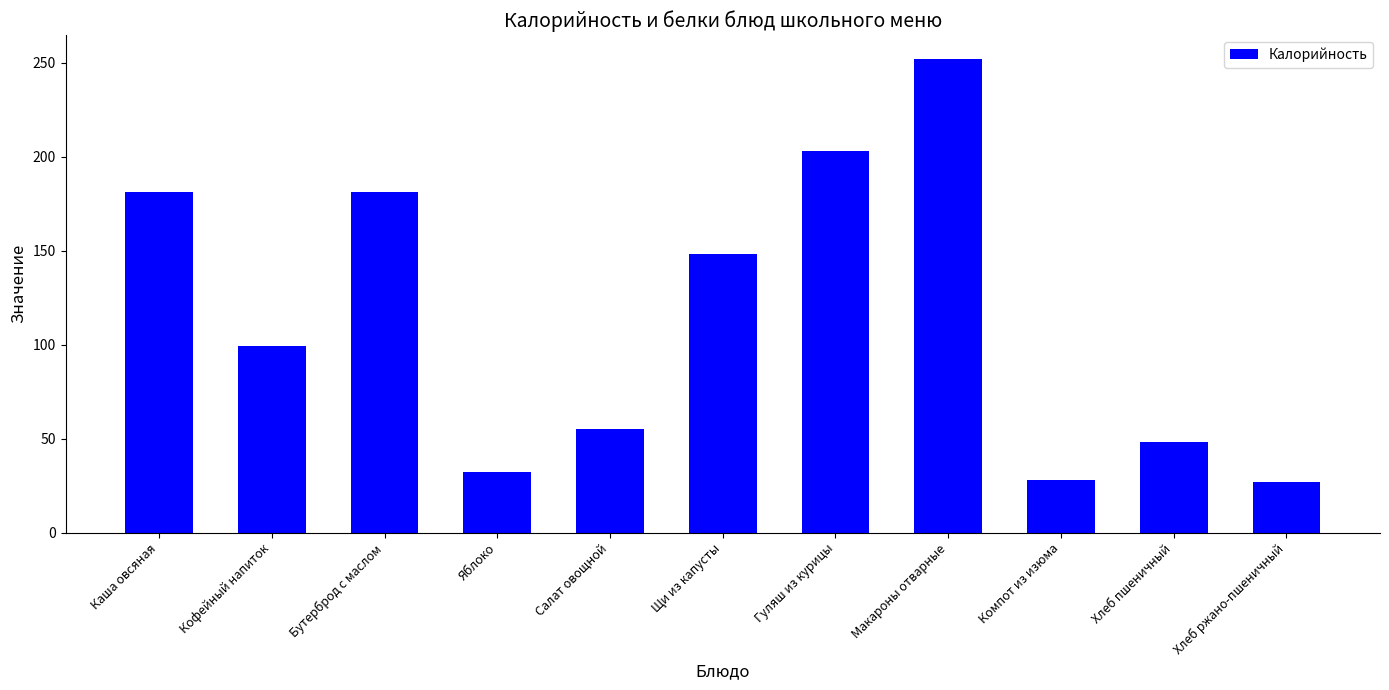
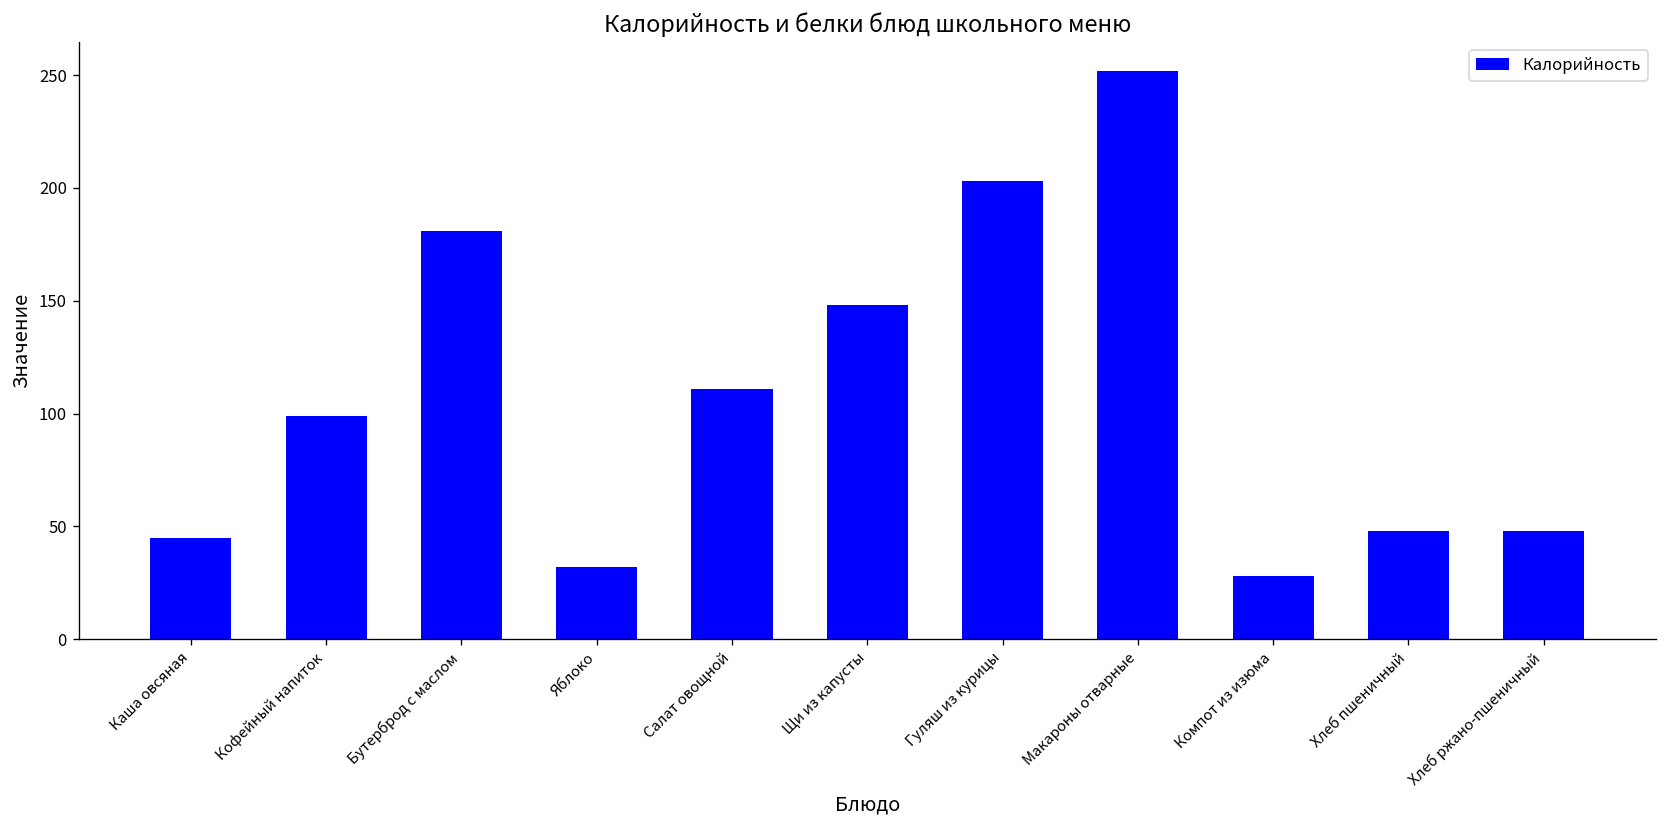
  {
-   "Каша овсяная": 181,
+   "Каша овсяная": 45,
    "Кофейный напиток": 99,
    "Бутерброд с маслом": 181,
    "Яблоко": 32,
-   "Салат овощной": 55,
+   "Салат овощной": 111,
    "Щи из капусты": 148,
    "Гуляш из курицы": 203,
    "Макароны отварные": 252,
    "Компот из изюма": 28,
    "Хлеб пшеничный": 48,
-   "Хлеб ржано-пшеничный": 27
+   "Хлеб ржано-пшеничный": 48
  }
